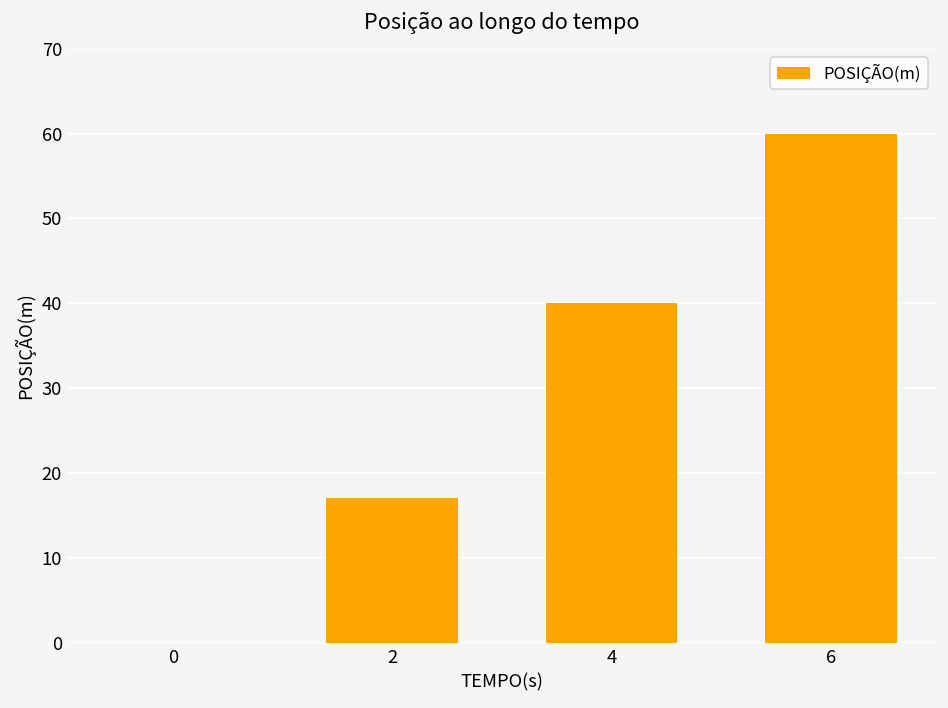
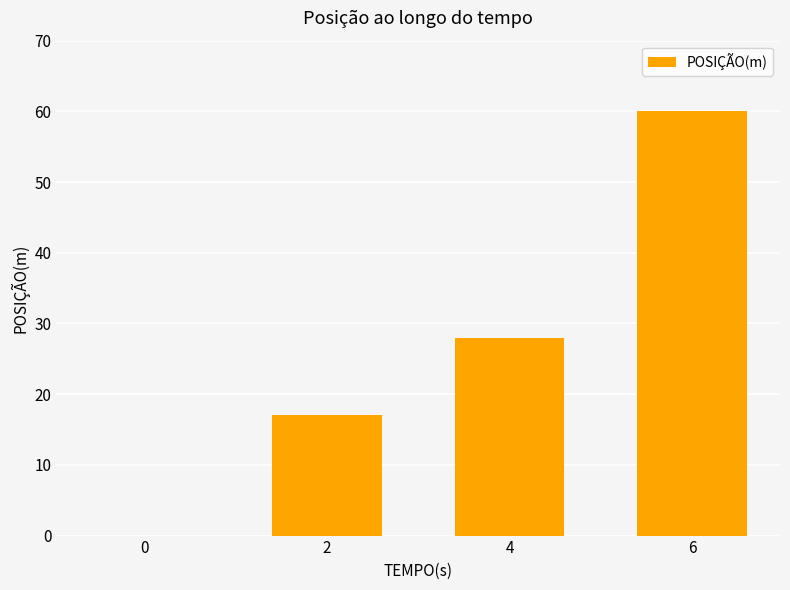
  {
    "0": 0,
    "2": 17,
-   "4": 40,
+   "4": 28,
    "6": 60
  }
